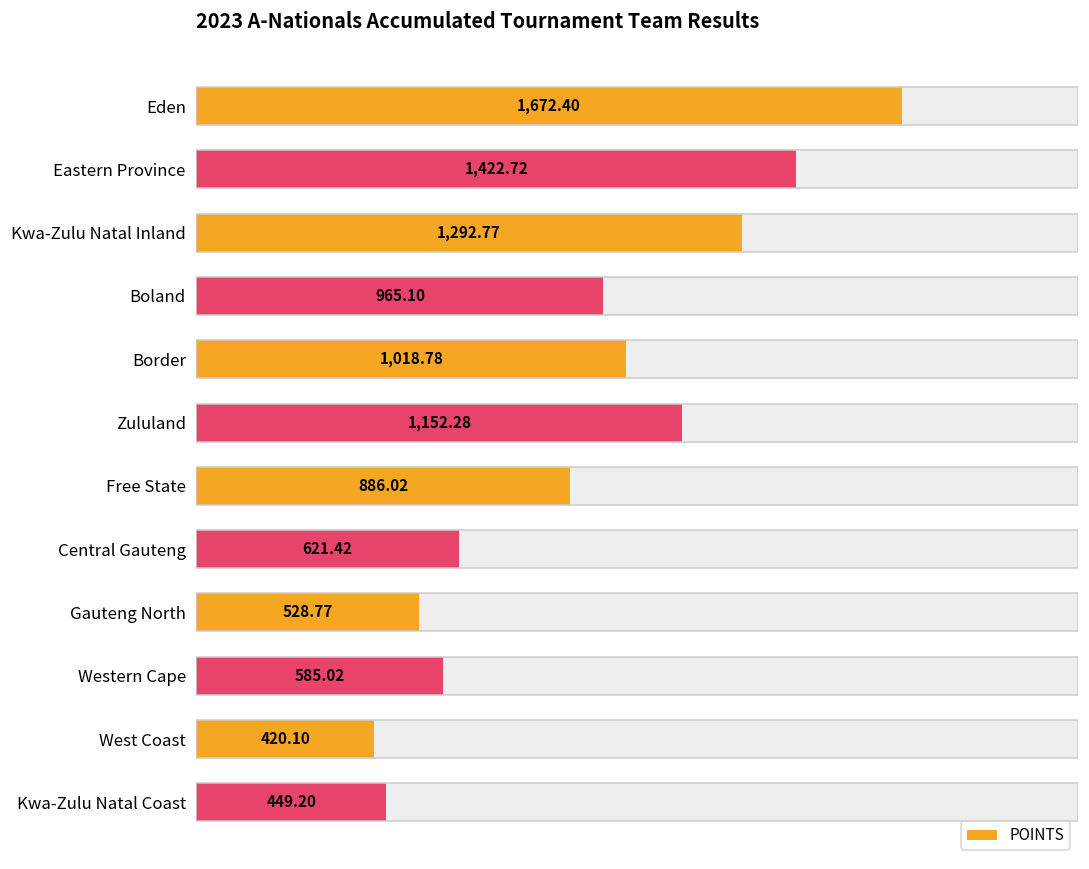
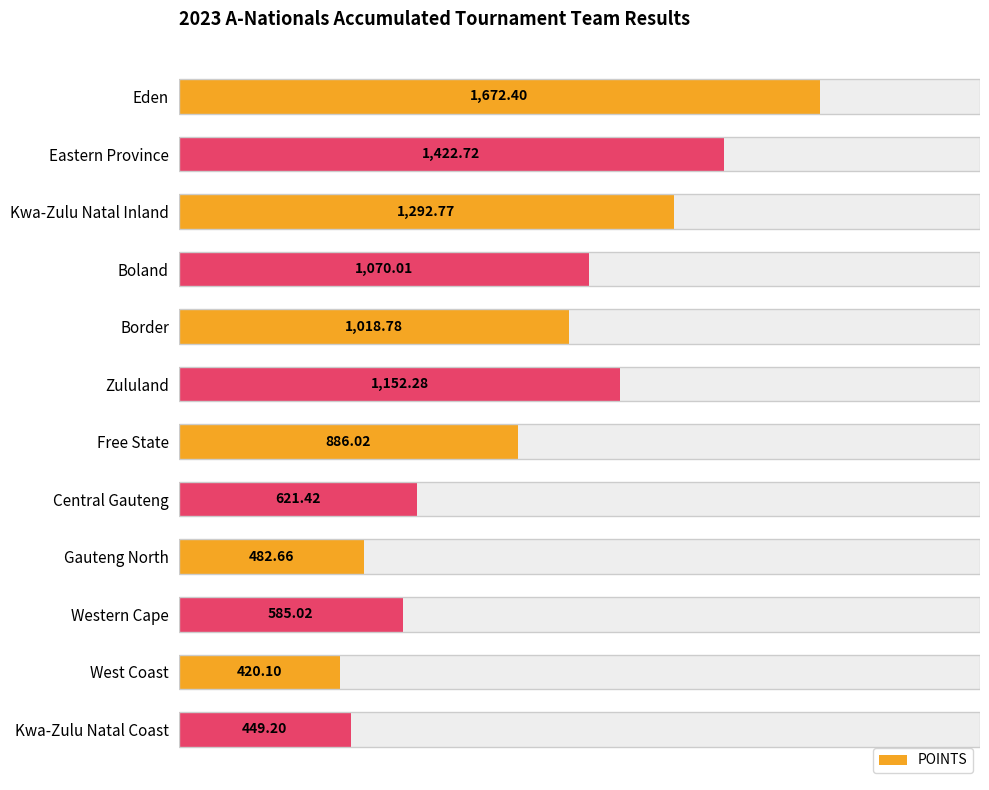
  {
    "POINTS": {
-     "Boland": "965.10",
-     "Gauteng North": "528.77"
+     "Boland": "1,070.01",
+     "Gauteng North": "482.66"
    }
  }
